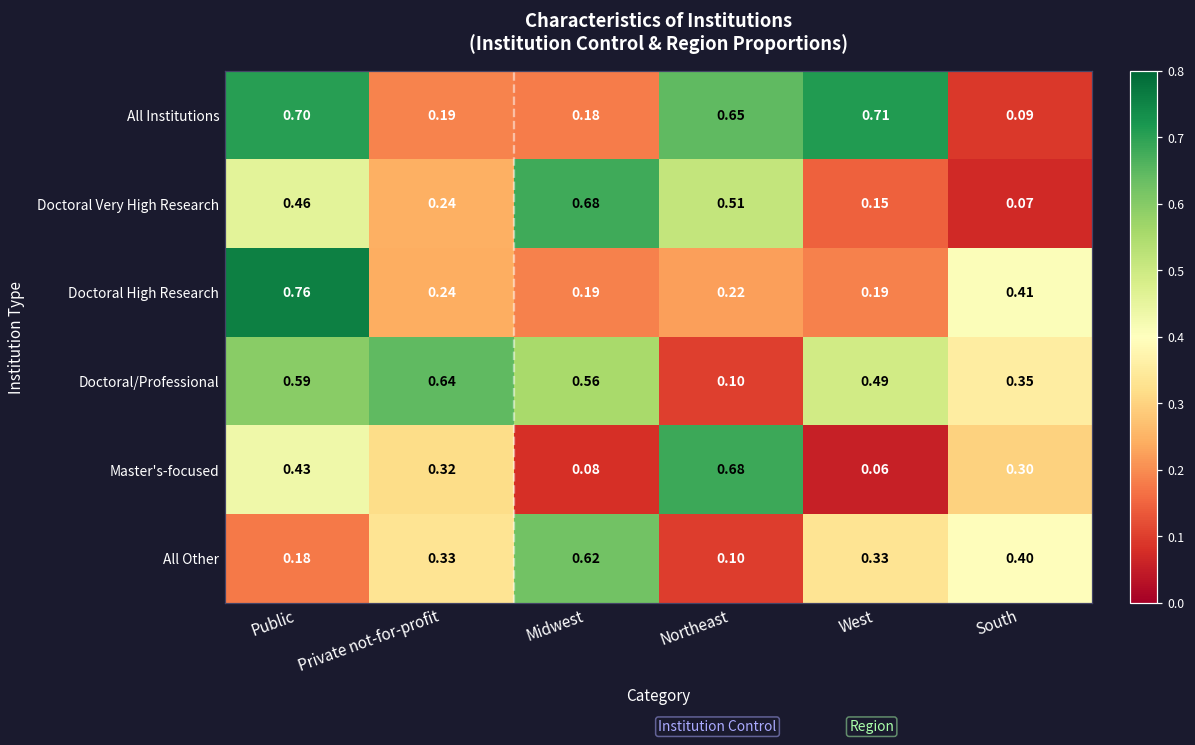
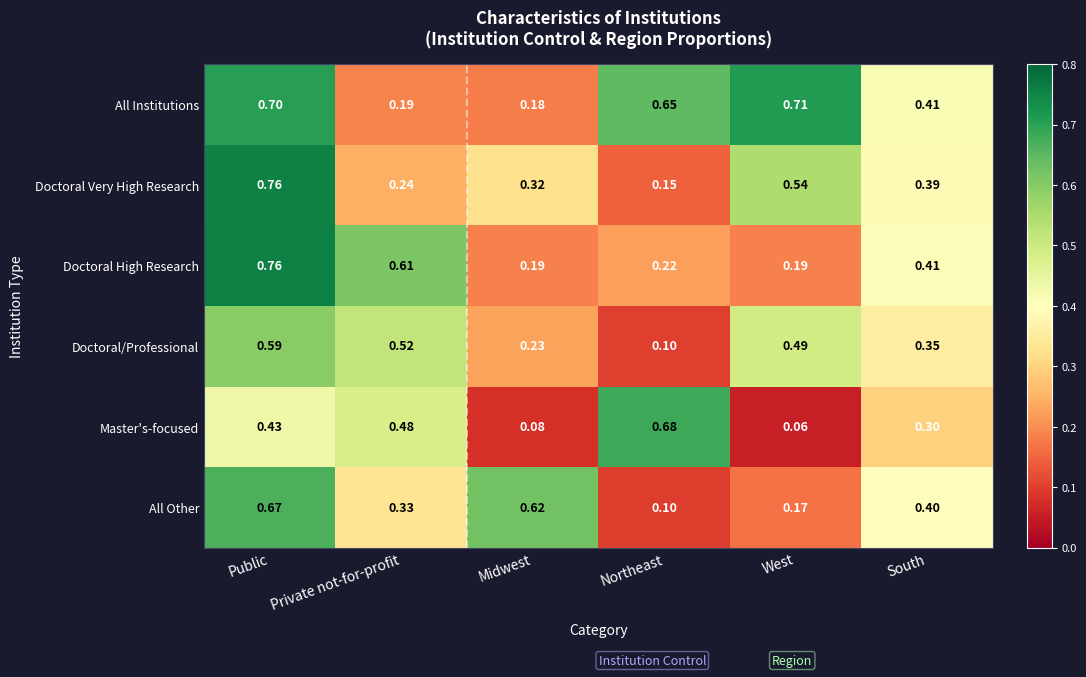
  {
    "All Institutions": {
      "Public": 0.70,
      "Private not-for-profit": 0.19,
      "Midwest": 0.18,
      "Northeast": 0.65,
      "West": 0.71,
-     "South": 0.09
+     "South": 0.41
    },
    "Doctoral Very High Research": {
-     "Public": 0.46,
+     "Public": 0.76,
      "Private not-for-profit": 0.24,
-     "Midwest": 0.68,
-     "Northeast": 0.51,
-     "West": 0.15,
-     "South": 0.07
+     "Midwest": 0.32,
+     "Northeast": 0.15,
+     "West": 0.54,
+     "South": 0.39
    },
    "Doctoral High Research": {
      "Public": 0.76,
-     "Private not-for-profit": 0.24,
+     "Private not-for-profit": 0.61,
      "Midwest": 0.19,
      "Northeast": 0.22,
      "West": 0.19,
      "South": 0.41
    },
    "Doctoral/Professional": {
      "Public": 0.59,
-     "Private not-for-profit": 0.64,
-     "Midwest": 0.56,
+     "Private not-for-profit": 0.52,
+     "Midwest": 0.23,
      "Northeast": 0.10,
      "West": 0.49,
      "South": 0.35
    },
    "Master's-focused": {
      "Public": 0.43,
-     "Private not-for-profit": 0.32,
+     "Private not-for-profit": 0.48,
      "Midwest": 0.08,
      "Northeast": 0.68,
      "West": 0.06,
      "South": 0.30
    },
    "All Other": {
-     "Public": 0.18,
+     "Public": 0.67,
      "Private not-for-profit": 0.33,
      "Midwest": 0.62,
      "Northeast": 0.10,
-     "West": 0.33,
+     "West": 0.17,
      "South": 0.40
    }
  }
